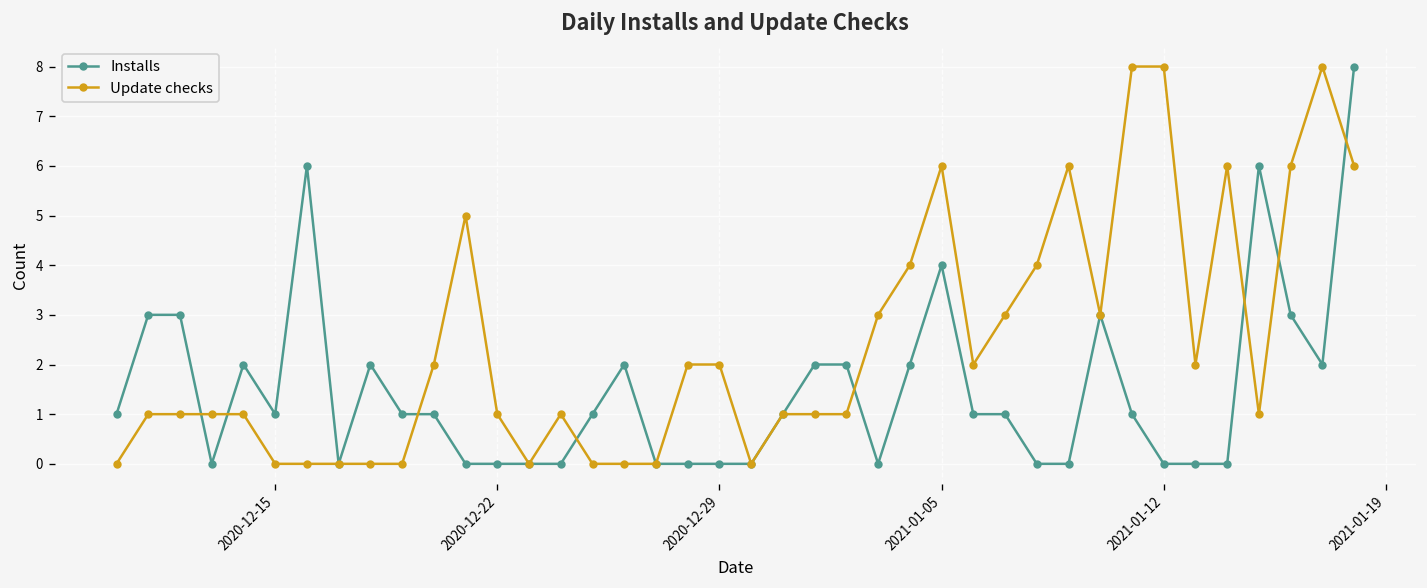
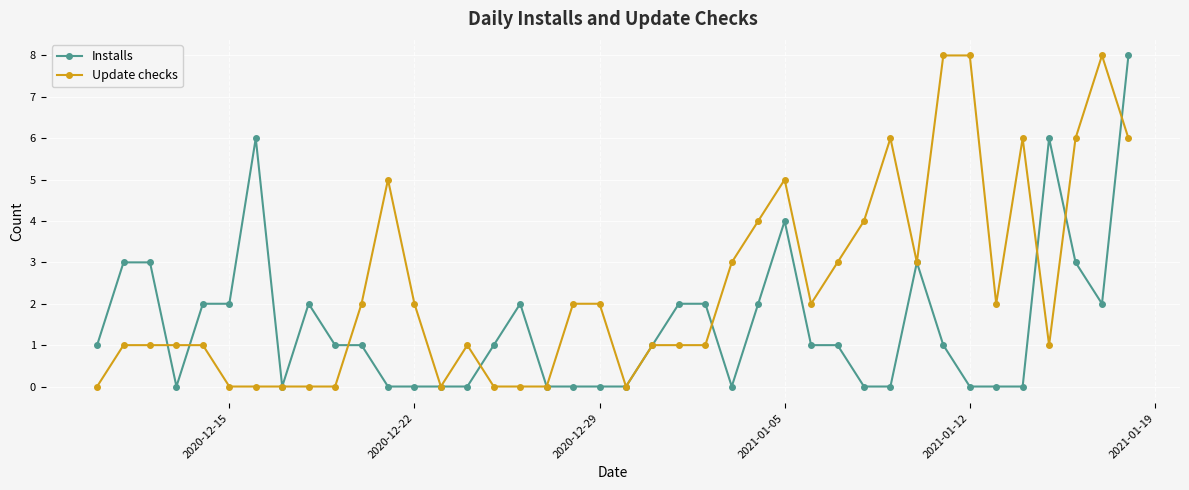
  {
    "Installs": {
-     "2020-12-15": 1,
+     "2020-12-15": 2,
      "2020-12-22": 0,
      "2020-12-29": 0,
      "2021-01-05": 4,
      "2021-01-12": 0
    },
    "Update checks": {
      "2020-12-15": 0,
-     "2020-12-22": 1,
+     "2020-12-22": 2,
      "2020-12-29": 2,
-     "2021-01-05": 6,
+     "2021-01-05": 5,
      "2021-01-12": 8
    }
  }
